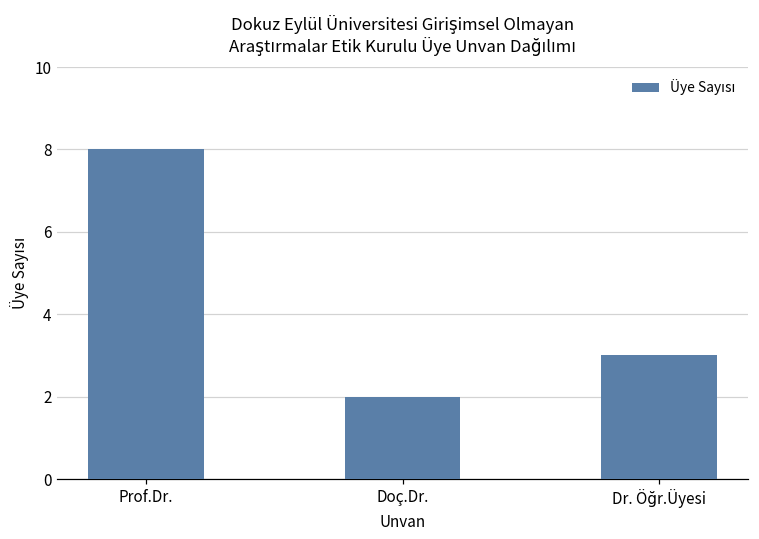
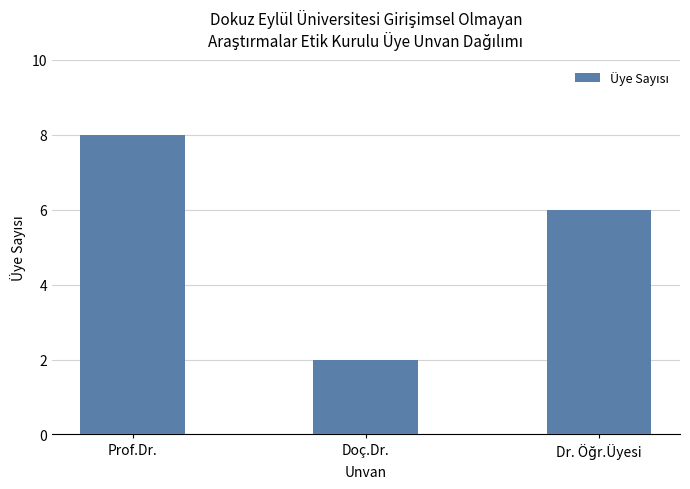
  {
    "Prof.Dr.": 8,
    "Doç.Dr.": 2,
-   "Dr. Öğr.Üyesi": 3
+   "Dr. Öğr.Üyesi": 6
  }
